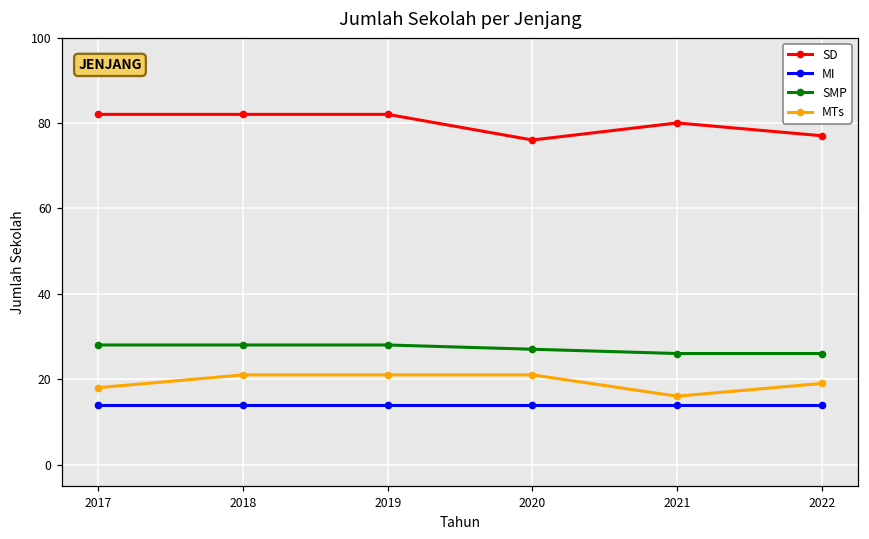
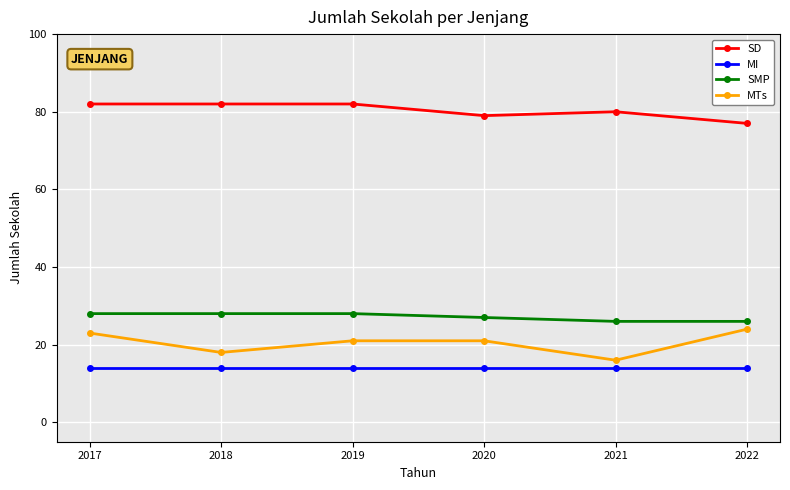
  {
    "SD": {
      "2017": 82,
      "2018": 82,
      "2019": 82,
-     "2020": 76,
+     "2020": 79,
      "2021": 80,
      "2022": 77
    },
    "MI": {
      "2017": 14,
      "2018": 14,
      "2019": 14,
      "2020": 14,
      "2021": 14,
      "2022": 14
    },
    "SMP": {
      "2017": 28,
      "2018": 28,
      "2019": 28,
      "2020": 27,
      "2021": 26,
      "2022": 26
    },
    "MTs": {
-     "2017": 18,
-     "2018": 21,
+     "2017": 23,
+     "2018": 18,
      "2019": 21,
      "2020": 21,
      "2021": 16,
-     "2022": 19
+     "2022": 24
    }
  }
